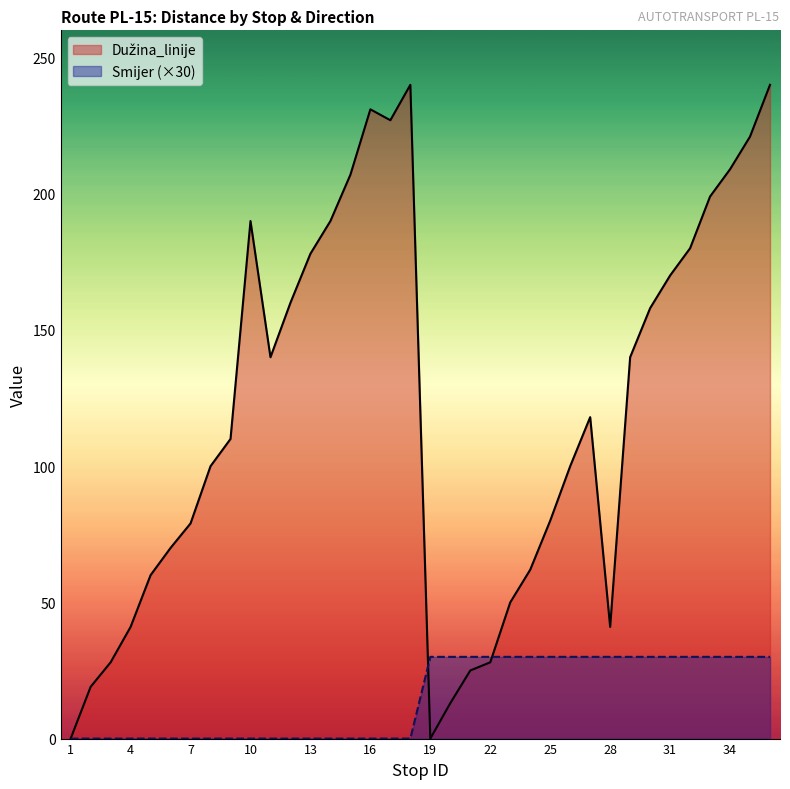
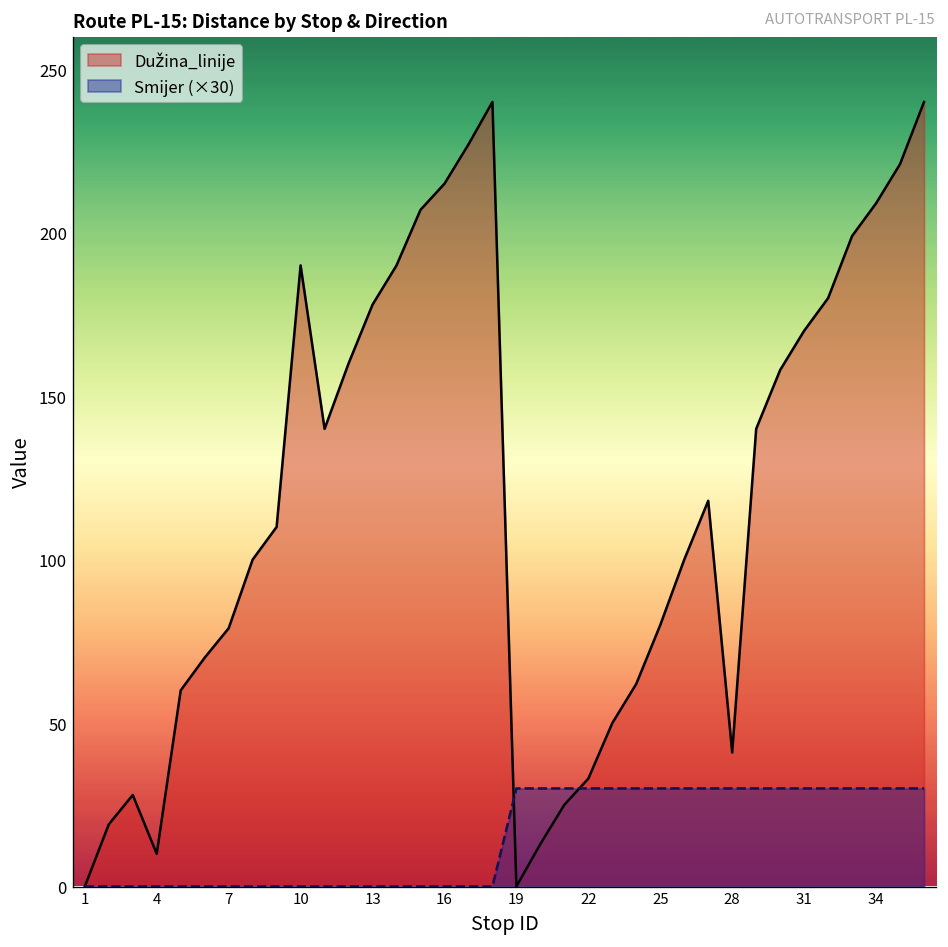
  {
    "Dužina_linije": {
-     "4": 41,
+     "4": 10,
      "7": 79,
      "10": 190,
      "13": 178,
-     "16": 231,
+     "16": 215,
      "19": 0,
-     "22": 28,
+     "22": 33,
      "25": 80,
      "28": 41,
      "31": 170,
      "34": 209
    },
    "Smijer (×30)": {
      "4": 0,
      "7": 0,
      "10": 0,
      "13": 0,
      "16": 0,
      "19": 30,
      "22": 30,
      "25": 30,
      "28": 30,
      "31": 30,
      "34": 30
    }
  }
